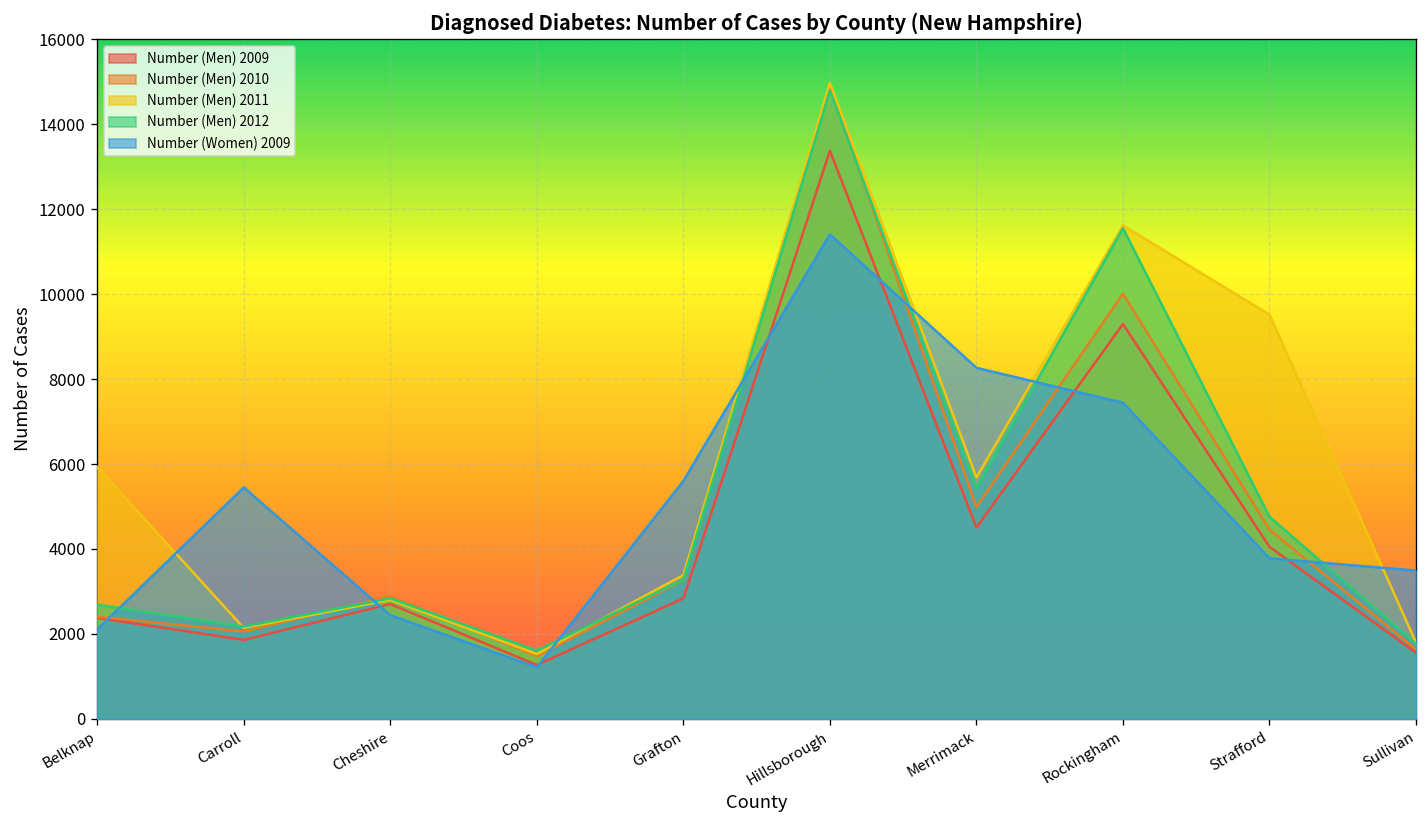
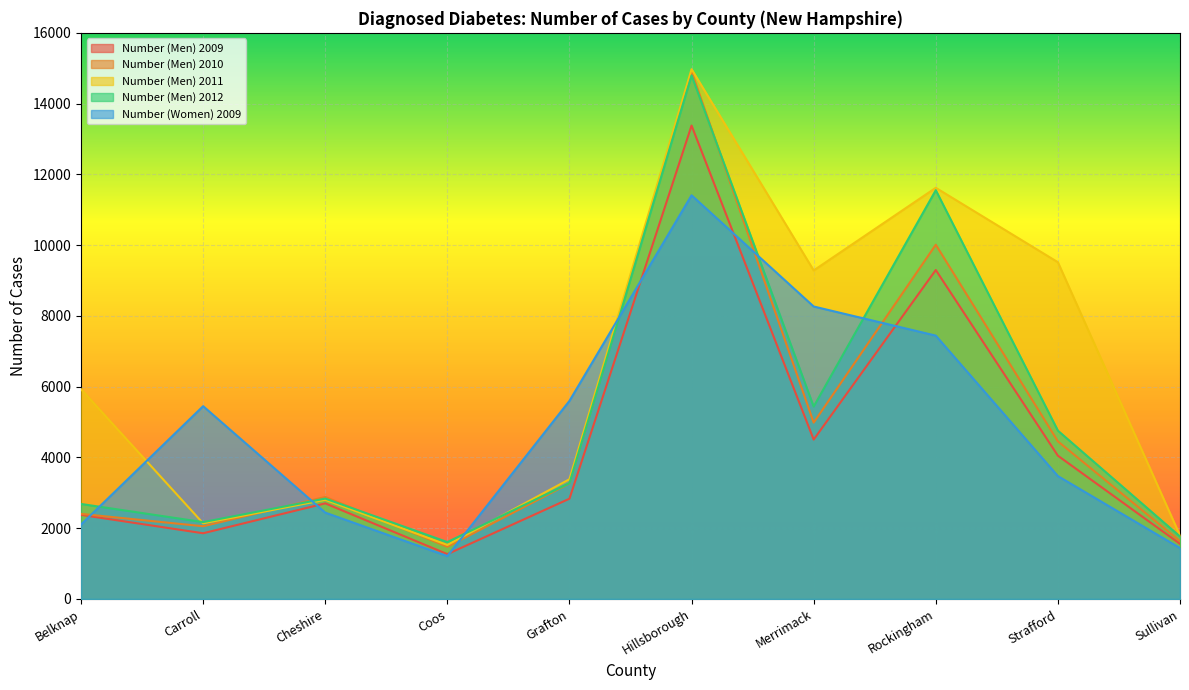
  {
    "Number (Men) 2011": {
      "Belknap": 5900,
      "Grafton": 3400,
-     "Merrimack": 5700,
+     "Merrimack": 9300,
      "Strafford": 9500
    },
    "Number (Men) 2012": {
      "Belknap": 2700,
      "Coos": 1600,
      "Hillsborough": 14800,
      "Merrimack": 5400,
      "Strafford": 4800
    },
    "Number (Women) 2009": {
      "Belknap": 2100,
      "Carroll": 5400,
      "Cheshire": 2400,
      "Grafton": 5600,
      "Hillsborough": 11400,
      "Merrimack": 8300,
      "Rockingham": 7400,
-     "Strafford": 3800,
-     "Sullivan": 3500
+     "Strafford": 3500,
+     "Sullivan": 1400
    }
  }
